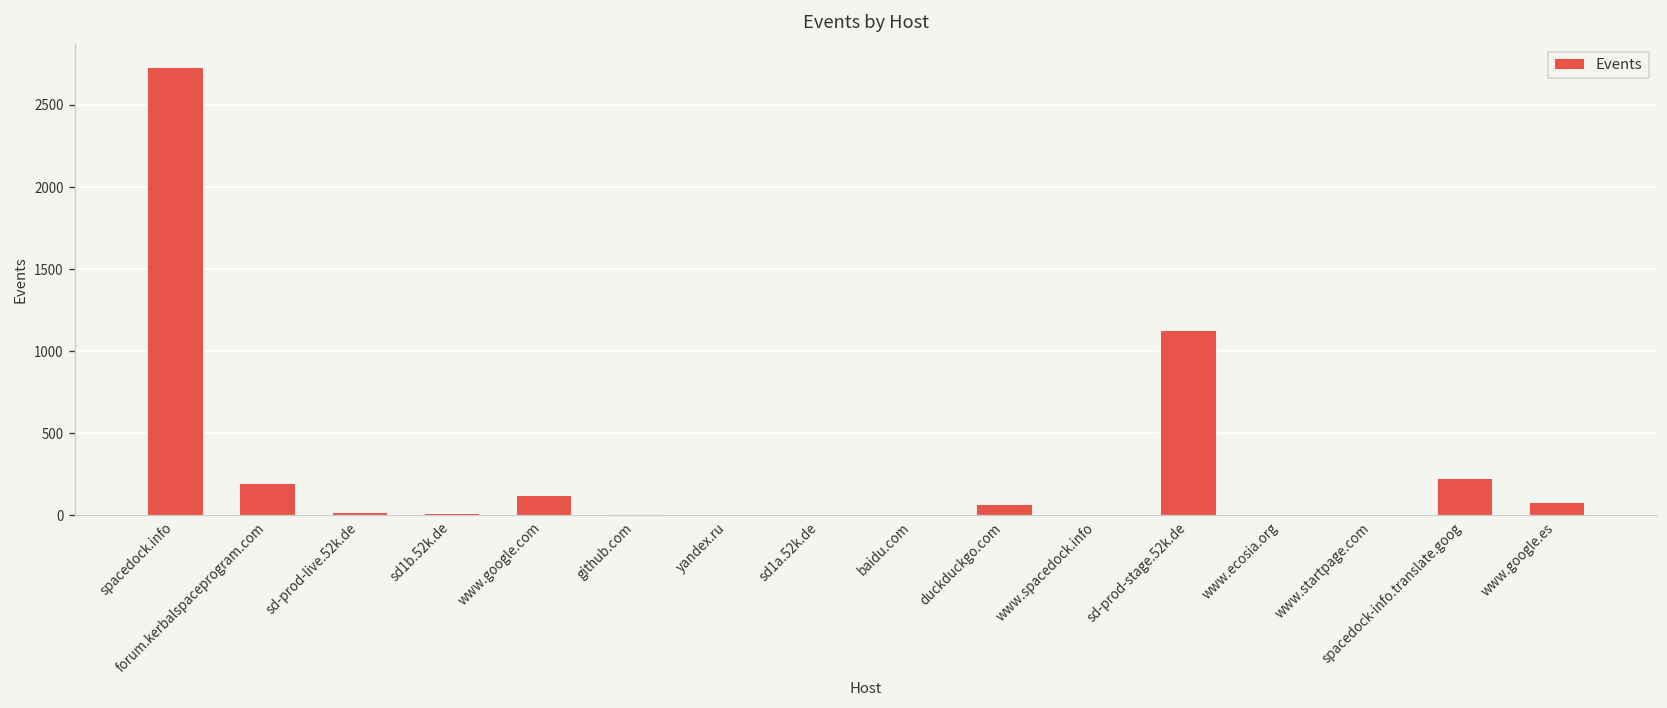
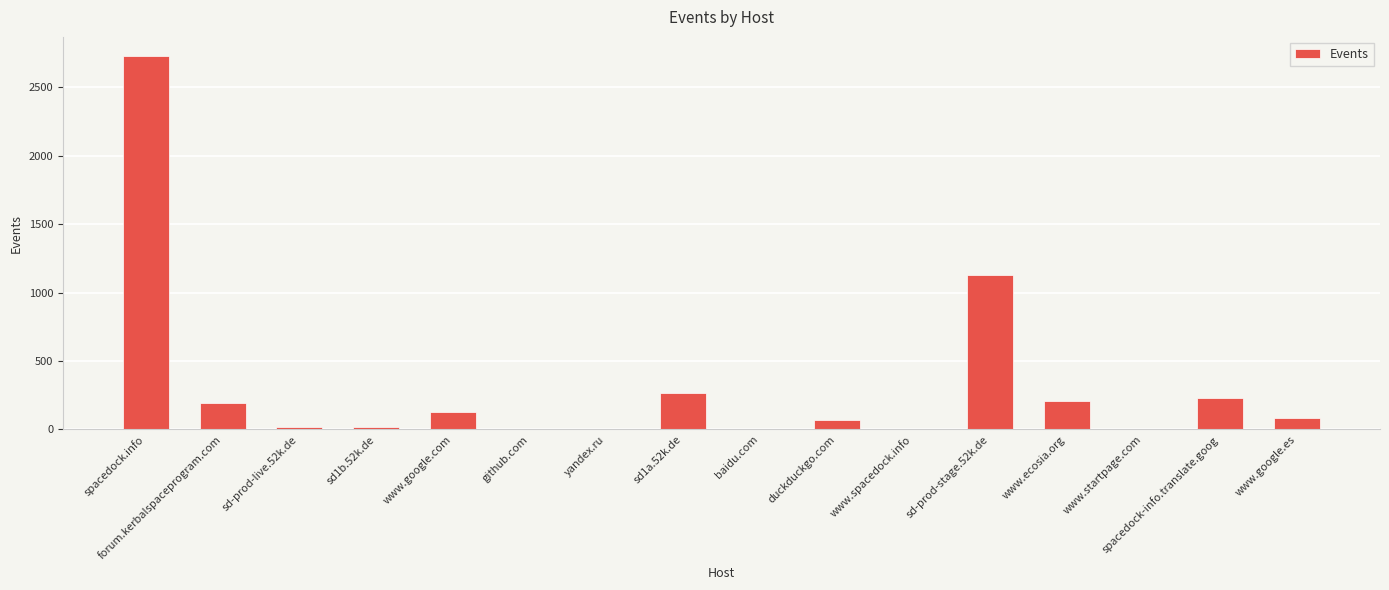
  {
    "spacedock.info": 2730,
    "forum.kerbalspaceprogram.com": 200,
    "sd-prod-live.52k.de": 20,
    "www.google.com": 130,
-   "sd1a.52k.de": 0,
+   "sd1a.52k.de": 270,
    "duckduckgo.com": 70,
    "sd-prod-stage.52k.de": 1130,
-   "www.ecosia.org": 0,
+   "www.ecosia.org": 210,
    "spacedock-info.translate.goog": 230,
    "www.google.es": 80
  }
